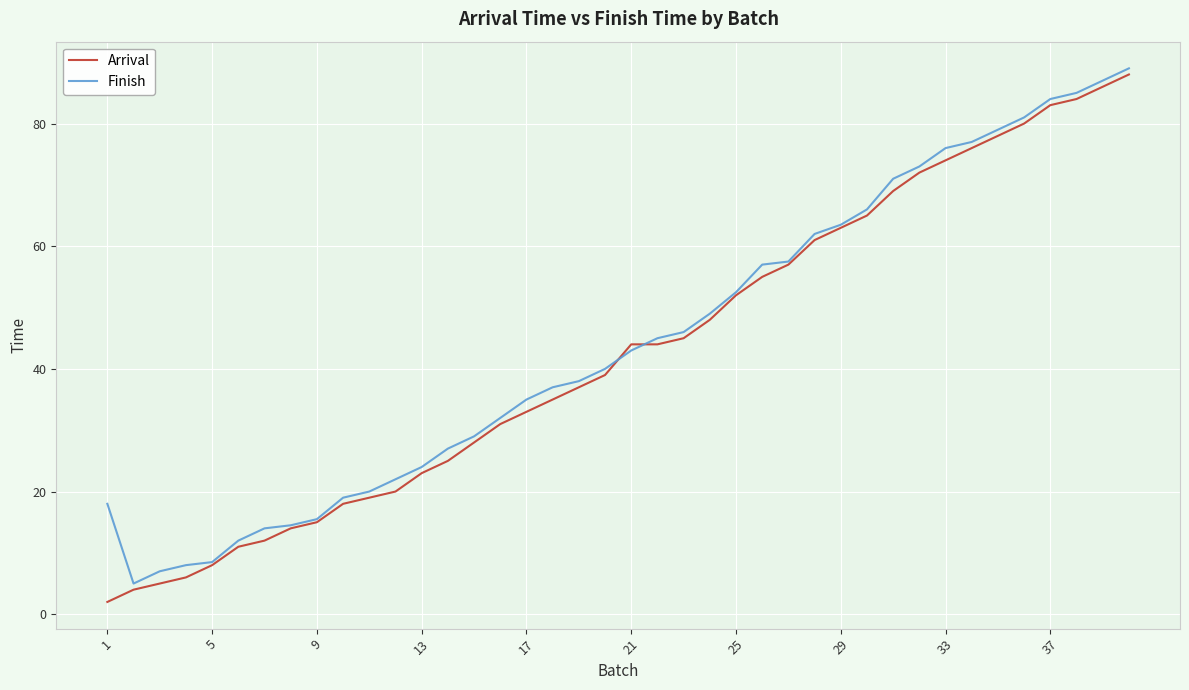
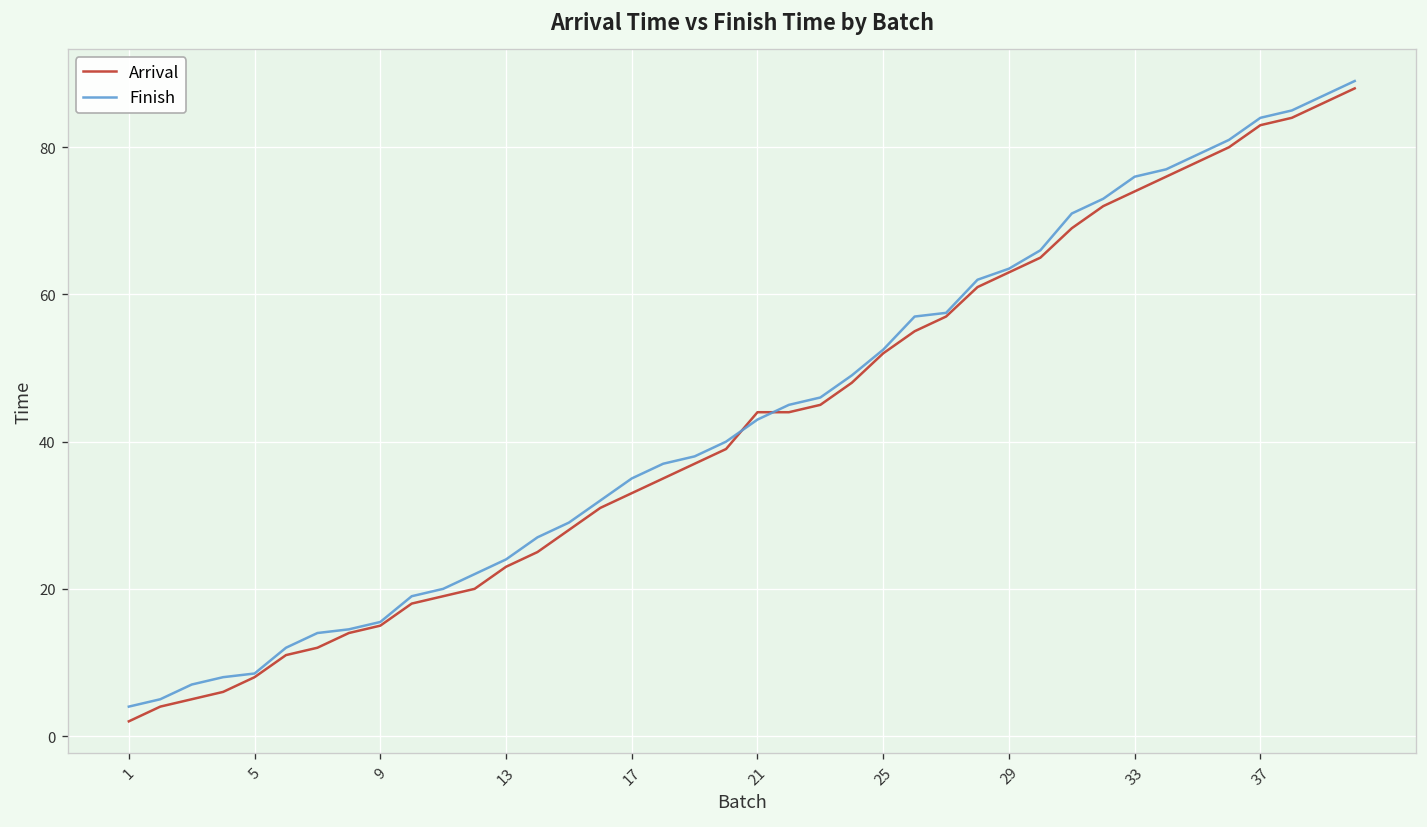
  {
    "Arrival": {
      "1": 2,
      "5": 8,
      "9": 15,
      "13": 23,
      "17": 33,
      "21": 44,
      "25": 52,
      "29": 63,
      "33": 74,
      "37": 83
    },
    "Finish": {
-     "1": 18,
+     "1": 4,
      "5": 9,
      "9": 16,
      "13": 24,
      "17": 35,
      "21": 43,
      "25": 53,
      "29": 64,
      "33": 76,
      "37": 84
    }
  }
